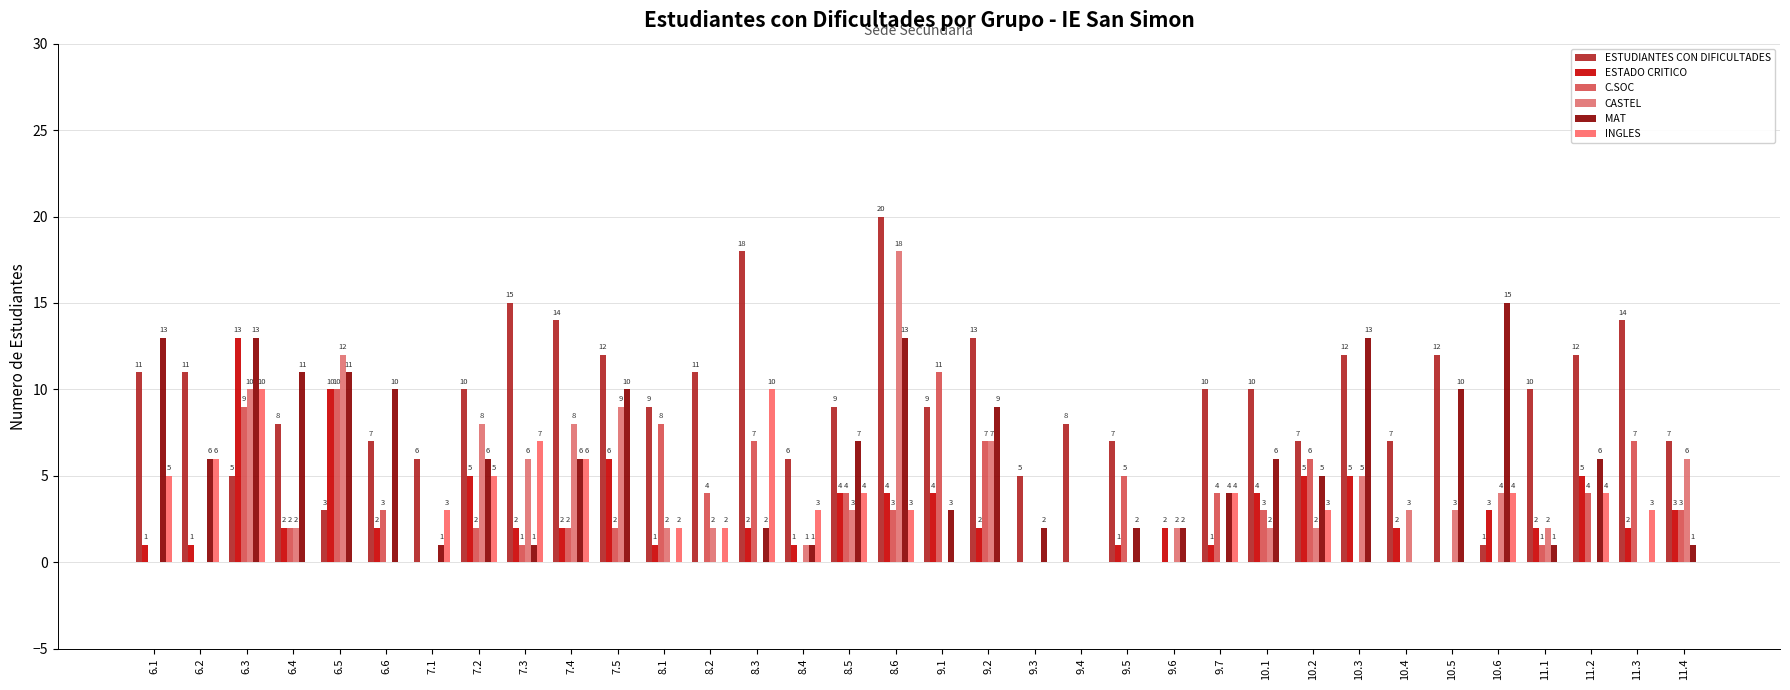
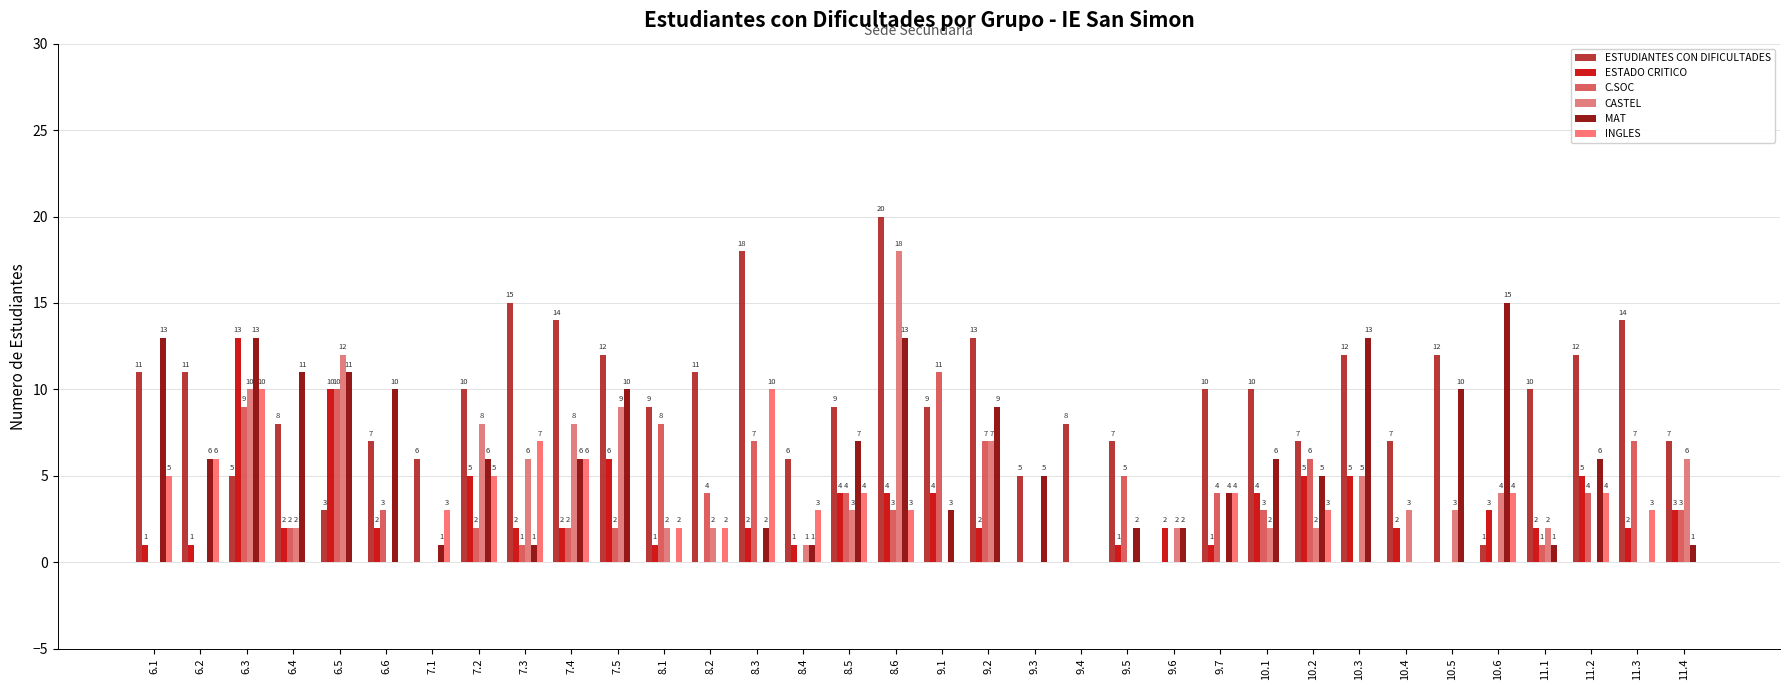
  {
    "MAT": {
      "6.1": 13,
      "6.2": 6,
      "6.3": 13,
      "6.4": 11,
      "6.5": 11,
      "6.6": 10,
      "7.1": 1,
      "7.2": 6,
      "7.3": 1,
      "7.4": 6,
      "7.5": 10,
      "8.3": 2,
      "8.4": 1,
      "8.5": 7,
      "8.6": 13,
      "9.1": 3,
      "9.2": 9,
-     "9.3": 2,
+     "9.3": 5,
      "9.5": 2,
      "9.6": 2,
      "9.7": 4,
      "10.1": 6,
      "10.2": 5,
      "10.3": 13,
      "10.5": 10,
      "10.6": 15,
      "11.1": 1,
      "11.2": 6,
      "11.4": 1
    }
  }
